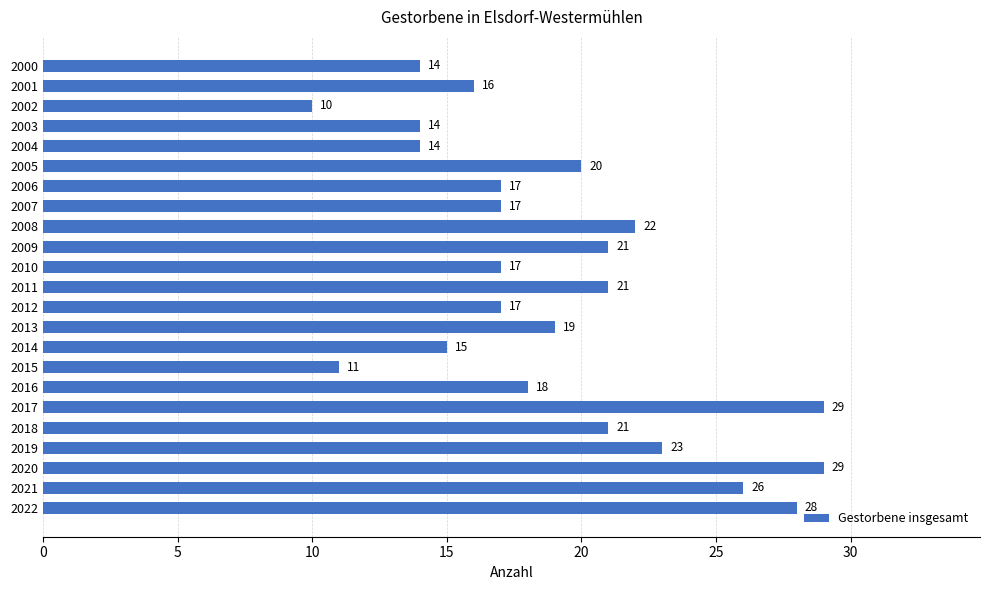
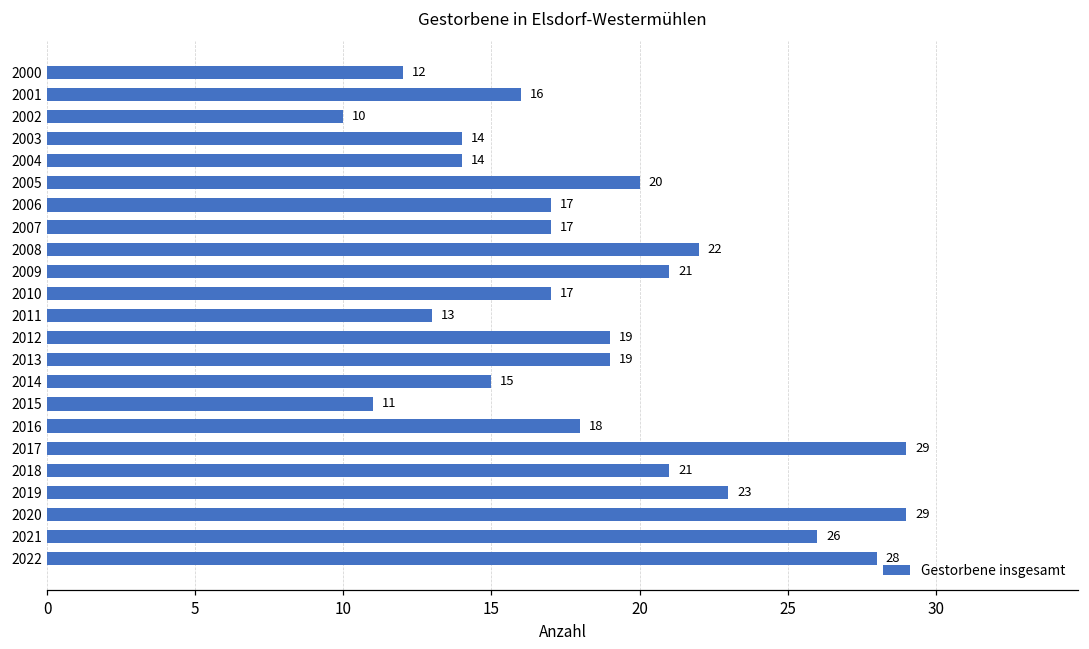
  {
-   "2000": 14,
+   "2000": 12,
    "2001": 16,
    "2002": 10,
    "2003": 14,
    "2004": 14,
    "2005": 20,
    "2006": 17,
    "2007": 17,
    "2008": 22,
    "2009": 21,
    "2010": 17,
-   "2011": 21,
-   "2012": 17,
+   "2011": 13,
+   "2012": 19,
    "2013": 19,
    "2014": 15,
    "2015": 11,
    "2016": 18,
    "2017": 29,
    "2018": 21,
    "2019": 23,
    "2020": 29,
    "2021": 26,
    "2022": 28
  }
